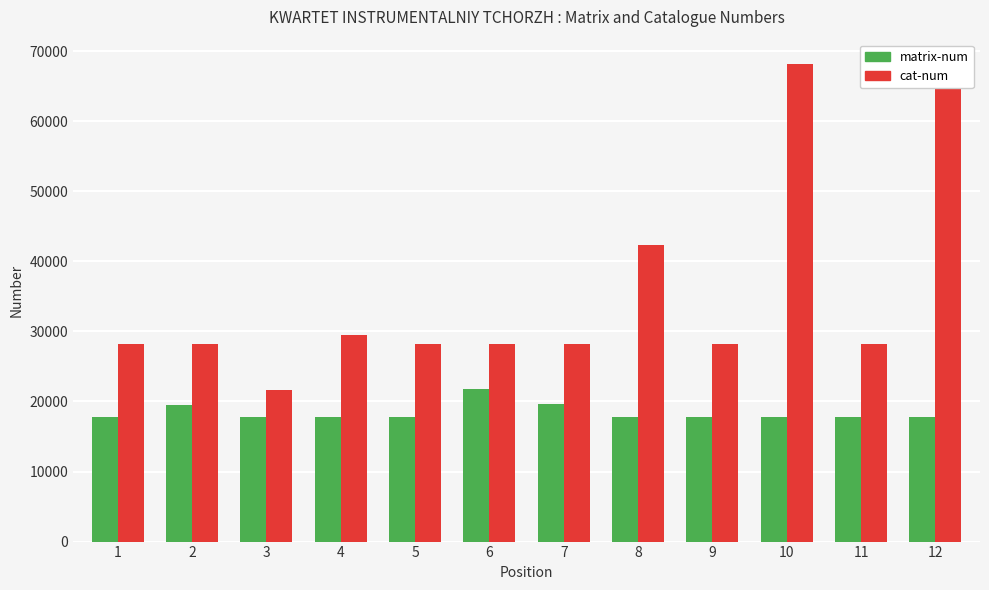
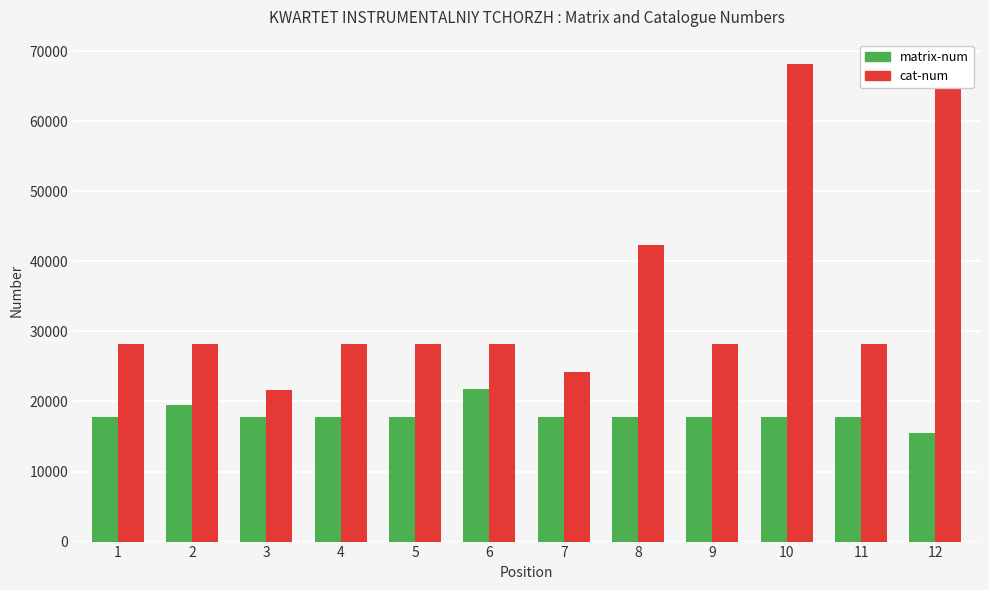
  {
    "matrix-num": {
      "1": 18000,
      "2": 19000,
      "3": 18000,
      "4": 18000,
      "5": 18000,
      "6": 22000,
-     "7": 20000,
+     "7": 18000,
      "8": 18000,
      "9": 18000,
      "10": 18000,
      "11": 18000,
-     "12": 18000
+     "12": 15000
    },
    "cat-num": {
      "1": 28000,
      "2": 28000,
      "3": 22000,
-     "4": 30000,
+     "4": 28000,
      "5": 28000,
      "6": 28000,
-     "7": 28000,
+     "7": 24000,
      "8": 42000,
      "9": 28000,
      "10": 68000,
      "11": 28000
    }
  }
